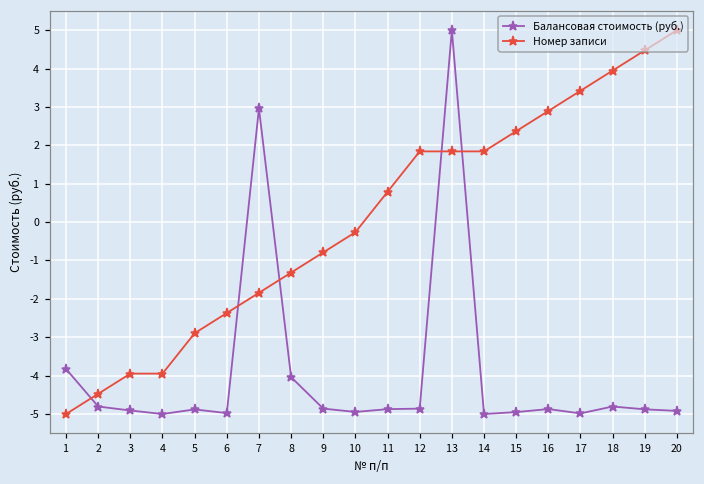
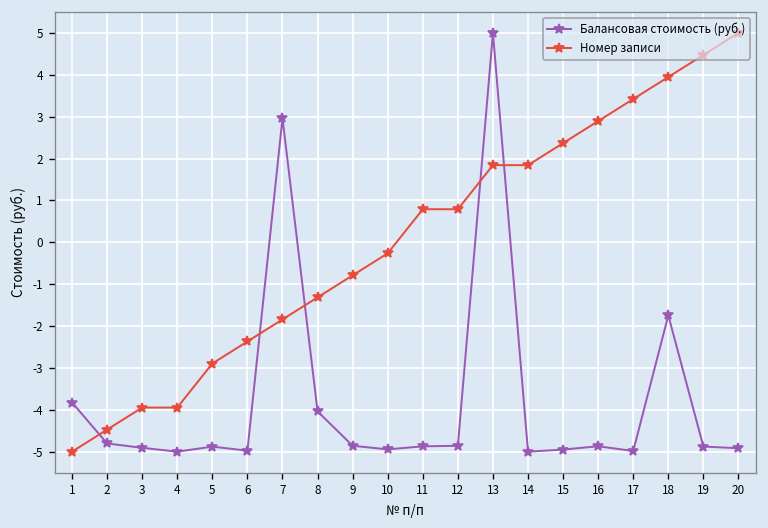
  {
    "Балансовая стоимость (руб.)": {
      "1": -3.8,
      "2": -4.8,
      "3": -4.9,
      "4": -5.0,
      "5": -4.9,
      "6": -5.0,
      "7": 3.0,
      "8": -4.0,
      "9": -4.9,
      "10": -4.9,
      "11": -4.9,
      "12": -4.9,
      "13": 5.0,
      "14": -5.0,
      "15": -5.0,
      "16": -4.9,
      "17": -5.0,
-     "18": -4.8,
+     "18": -1.7,
      "19": -4.9,
      "20": -4.9
    },
    "Номер записи": {
      "1": -5.0,
      "2": -4.5,
      "3": -3.9,
      "4": -3.9,
      "5": -2.9,
      "6": -2.4,
      "7": -1.8,
      "8": -1.3,
      "9": -0.8,
      "10": -0.3,
      "11": 0.8,
-     "12": 1.8,
+     "12": 0.8,
      "13": 1.8,
      "14": 1.8,
      "15": 2.4,
      "16": 2.9,
      "17": 3.4,
      "18": 3.9
    }
  }
